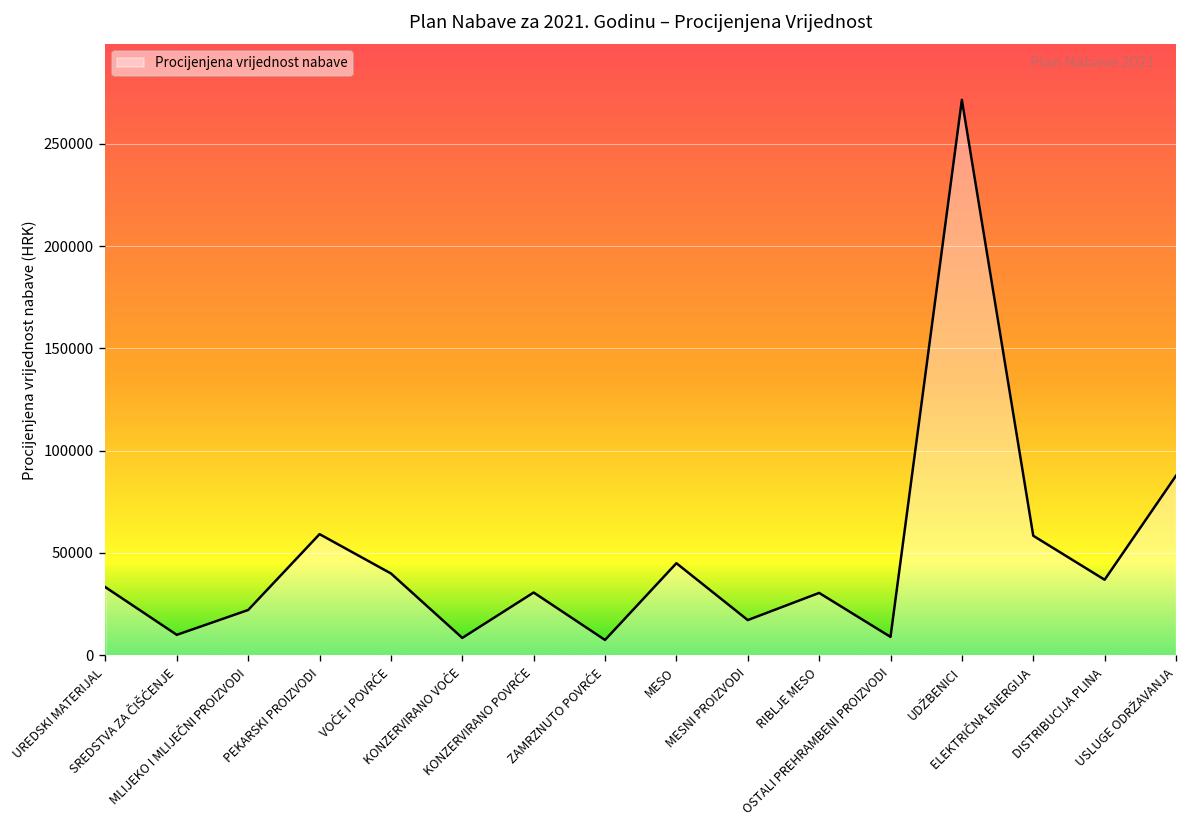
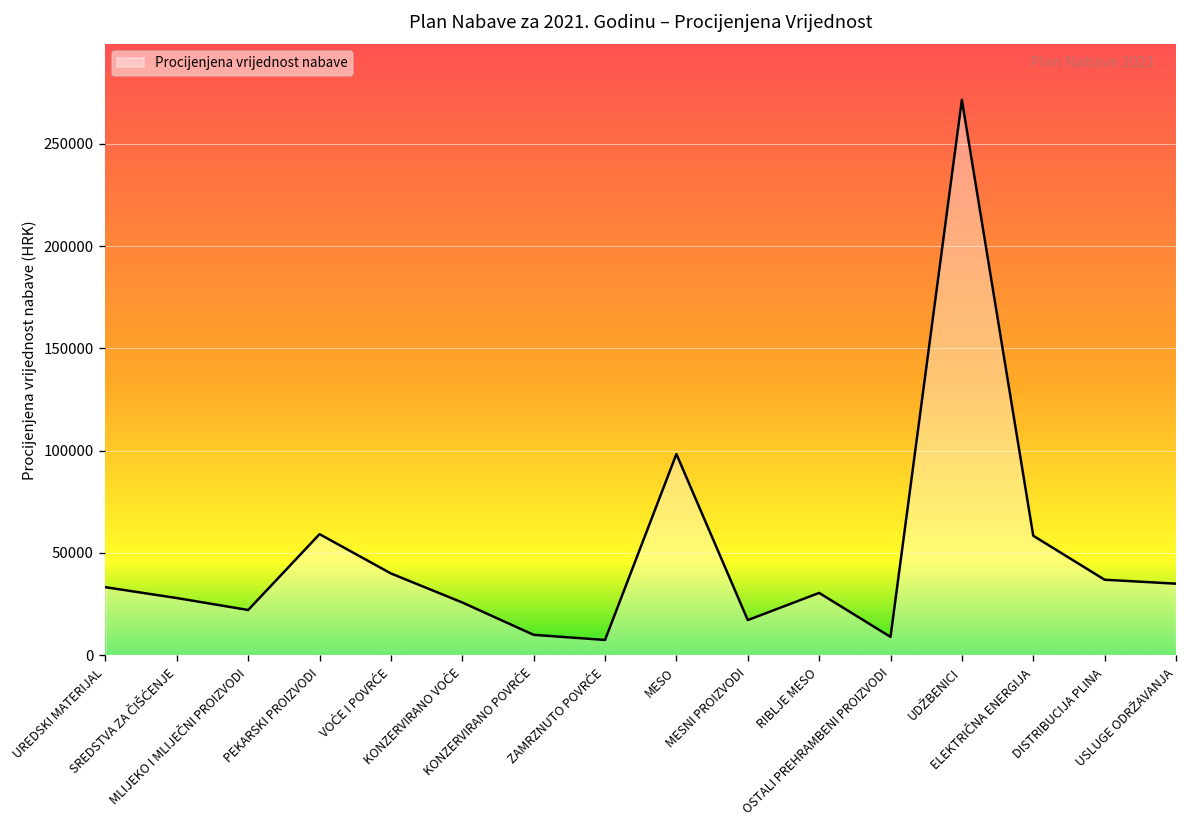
  {
    "UREDSKI MATERIJAL": 33000,
-   "SREDSTVA ZA ČIŠĆENJE": 10000,
+   "SREDSTVA ZA ČIŠĆENJE": 28000,
    "MLIJEKO I MLIJEČNI PROIZVODI": 22000,
    "PEKARSKI PROIZVODI": 59000,
    "VOĆE I POVRĆE": 40000,
-   "KONZERVIRANO VOĆE": 9000,
-   "KONZERVIRANO POVRĆE": 31000,
+   "KONZERVIRANO VOĆE": 26000,
+   "KONZERVIRANO POVRĆE": 10000,
    "ZAMRZNUTO POVRĆE": 8000,
-   "MESO": 45000,
+   "MESO": 98000,
    "MESNI PROIZVODI": 17000,
    "RIBLJE MESO": 30000,
    "OSTALI PREHRAMBENI PROIZVODI": 9000,
    "UDŽBENICI": 271000,
    "ELEKTRIČNA ENERGIJA": 58000,
    "DISTRIBUCIJA PLINA": 37000,
-   "USLUGE ODRŽAVANJA": 88000
+   "USLUGE ODRŽAVANJA": 35000
  }
